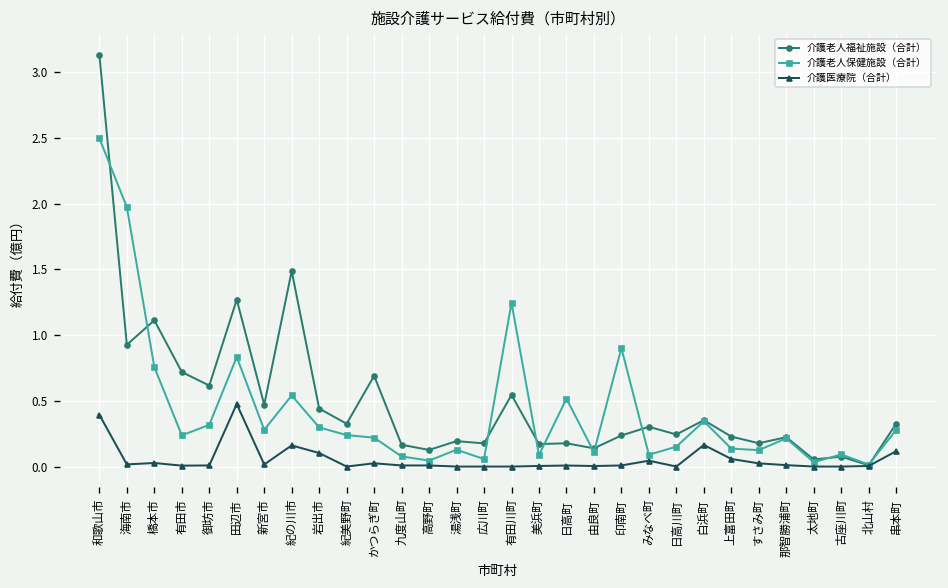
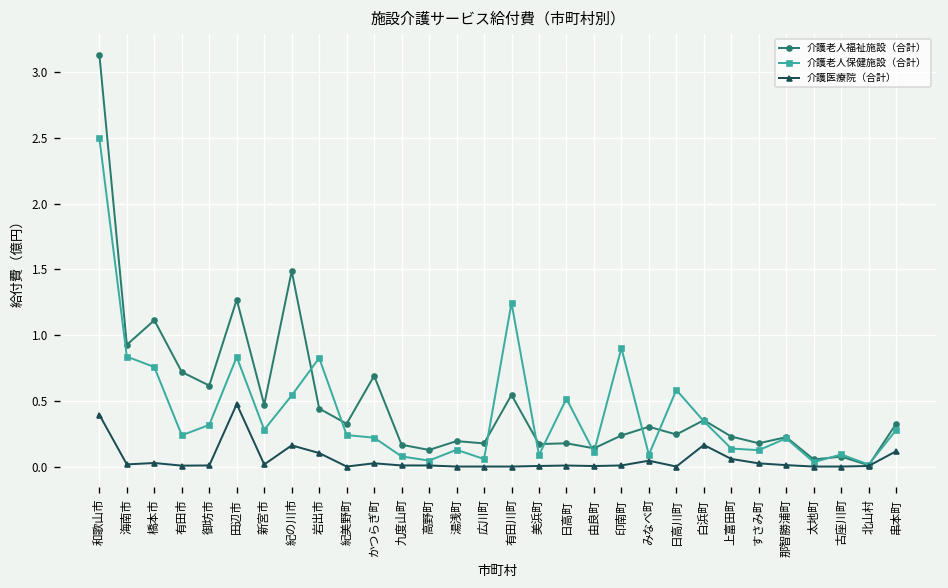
  {
    "介護老人保健施設（合計）": {
      "和歌山市": 2.50,
-     "海南市": 1.97,
+     "海南市": 0.84,
      "橋本市": 0.76,
      "有田市": 0.24,
      "御坊市": 0.32,
      "田辺市": 0.83,
      "新宮市": 0.28,
      "紀の川市": 0.54,
-     "岩出市": 0.30,
+     "岩出市": 0.83,
      "紀美野町": 0.24,
      "かつらぎ町": 0.22,
      "九度山町": 0.08,
      "高野町": 0.05,
      "湯浅町": 0.13,
      "広川町": 0.06,
      "有田川町": 1.25,
      "美浜町": 0.09,
      "日高町": 0.52,
      "由良町": 0.11,
      "印南町": 0.90,
      "みなべ町": 0.09,
-     "日高川町": 0.15,
+     "日高川町": 0.58,
      "上富田町": 0.14,
      "すさみ町": 0.12,
      "串本町": 0.28
    }
  }
